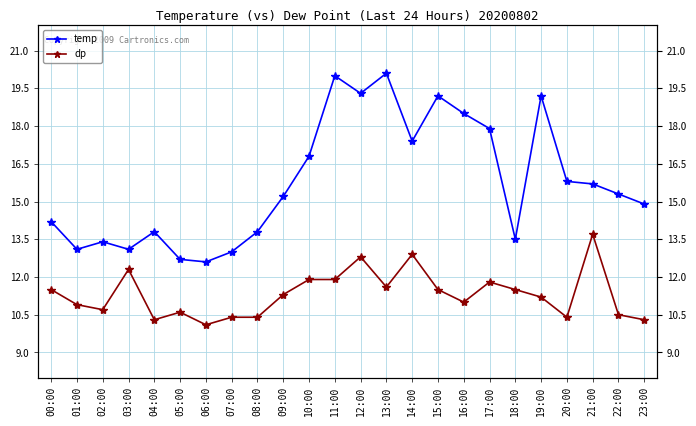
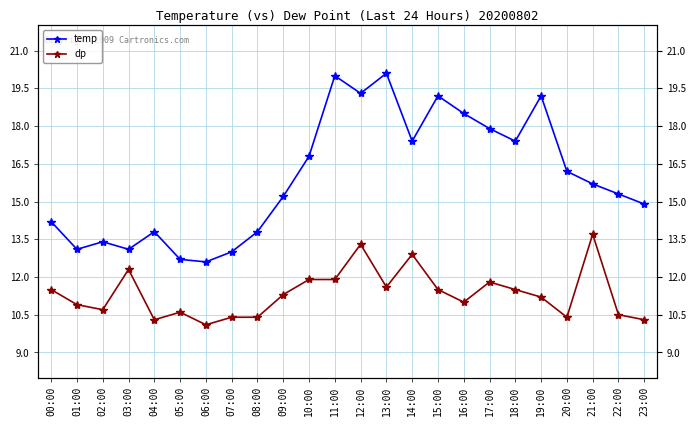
  {
    "temp": {
      "00:00": 14.2,
      "01:00": 13.1,
      "02:00": 13.4,
      "03:00": 13.1,
      "04:00": 13.8,
      "05:00": 12.7,
      "06:00": 12.6,
      "07:00": 13.0,
      "08:00": 13.8,
      "09:00": 15.2,
      "10:00": 16.8,
      "11:00": 20.0,
      "12:00": 19.3,
      "13:00": 20.1,
      "14:00": 17.4,
      "15:00": 19.2,
      "16:00": 18.5,
      "17:00": 17.9,
-     "18:00": 13.5,
+     "18:00": 17.4,
      "19:00": 19.2,
-     "20:00": 15.8,
+     "20:00": 16.2,
      "21:00": 15.7,
      "22:00": 15.3,
      "23:00": 14.9
    },
    "dp": {
      "00:00": 11.5,
      "01:00": 10.9,
      "02:00": 10.7,
      "03:00": 12.3,
      "04:00": 10.3,
      "05:00": 10.6,
      "06:00": 10.1,
      "07:00": 10.4,
      "08:00": 10.4,
      "09:00": 11.3,
      "10:00": 11.9,
      "11:00": 11.9,
-     "12:00": 12.8,
+     "12:00": 13.3,
      "13:00": 11.6,
      "14:00": 12.9,
      "15:00": 11.5,
      "16:00": 11.0,
      "17:00": 11.8,
      "18:00": 11.5,
      "19:00": 11.2,
      "20:00": 10.4,
      "21:00": 13.7,
      "22:00": 10.5,
      "23:00": 10.3
    }
  }
